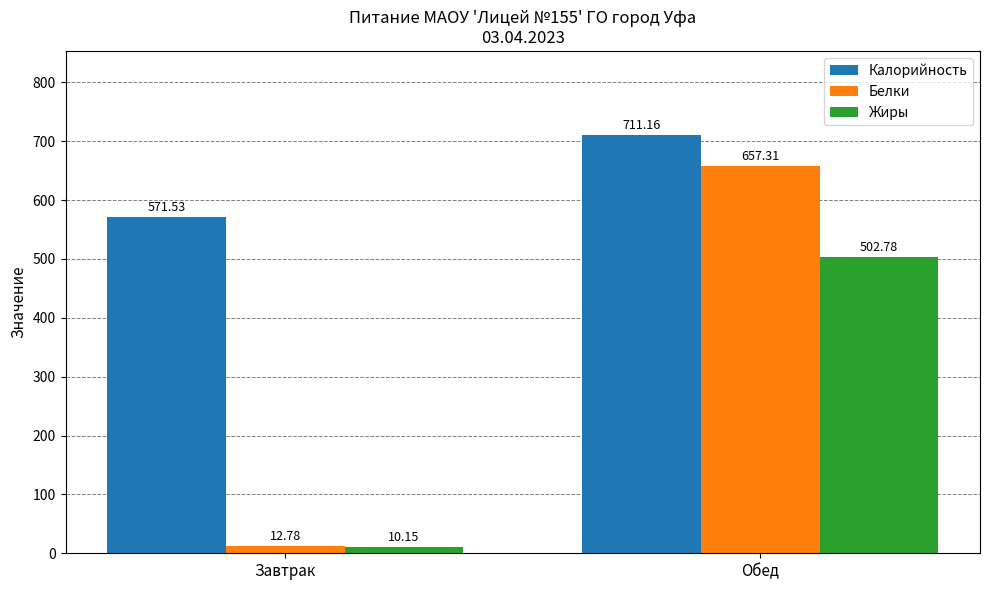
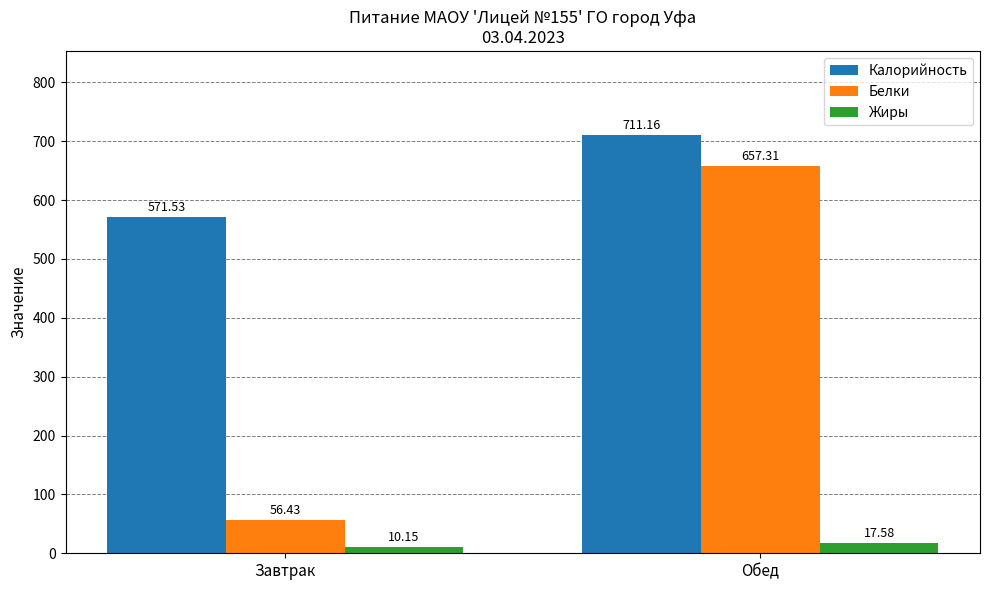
  {
    "Калорийность": {
      "Завтрак": 571.53,
      "Обед": 711.16
    },
    "Белки": {
-     "Завтрак": 12.78,
+     "Завтрак": 56.43,
      "Обед": 657.31
    },
    "Жиры": {
      "Завтрак": 10.15,
-     "Обед": 502.78
+     "Обед": 17.58
    }
  }
